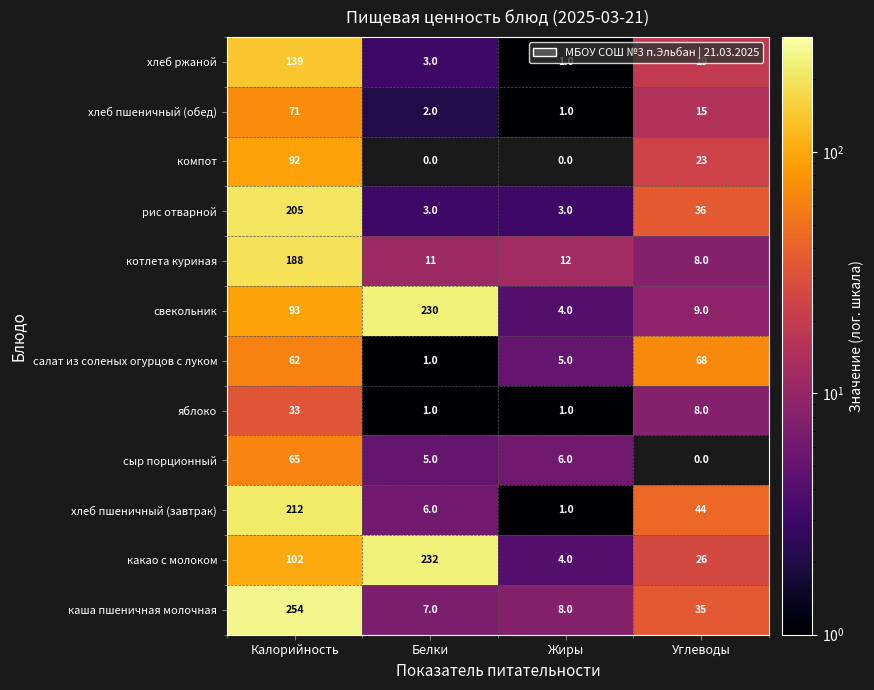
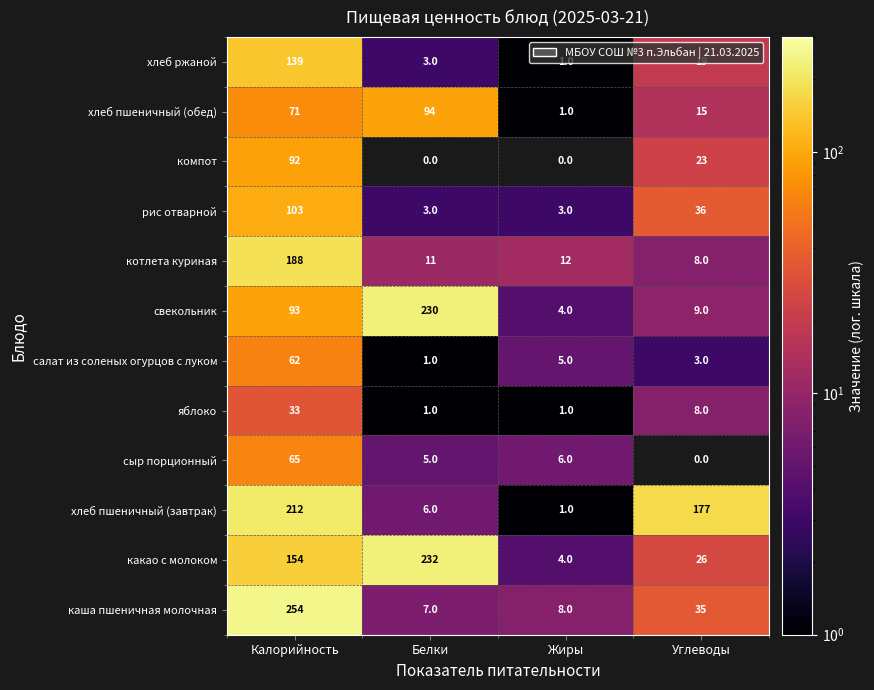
  {
    "хлеб ржаной": {
      "Калорийность": 139,
      "Белки": 3.0
    },
    "хлеб пшеничный (обед)": {
      "Калорийность": 71,
-     "Белки": 2.0,
+     "Белки": 94,
      "Жиры": 1.0,
      "Углеводы": 15
    },
    "компот": {
      "Калорийность": 92,
      "Белки": 0.0,
      "Жиры": 0.0,
      "Углеводы": 23
    },
    "рис отварной": {
-     "Калорийность": 205,
+     "Калорийность": 103,
      "Белки": 3.0,
      "Жиры": 3.0,
      "Углеводы": 36
    },
    "котлета куриная": {
      "Калорийность": 188,
      "Белки": 11,
      "Жиры": 12,
      "Углеводы": 8.0
    },
    "свекольник": {
      "Калорийность": 93,
      "Белки": 230,
      "Жиры": 4.0,
      "Углеводы": 9.0
    },
    "салат из соленых огурцов с луком": {
      "Калорийность": 62,
      "Белки": 1.0,
      "Жиры": 5.0,
-     "Углеводы": 68
+     "Углеводы": 3.0
    },
    "яблоко": {
      "Калорийность": 33,
      "Белки": 1.0,
      "Жиры": 1.0,
      "Углеводы": 8.0
    },
    "сыр порционный": {
      "Калорийность": 65,
      "Белки": 5.0,
      "Жиры": 6.0,
      "Углеводы": 0.0
    },
    "хлеб пшеничный (завтрак)": {
      "Калорийность": 212,
      "Белки": 6.0,
      "Жиры": 1.0,
-     "Углеводы": 44
+     "Углеводы": 177
    },
    "какао с молоком": {
-     "Калорийность": 102,
+     "Калорийность": 154,
      "Белки": 232,
      "Жиры": 4.0,
      "Углеводы": 26
    },
    "каша пшеничная молочная": {
      "Калорийность": 254,
      "Белки": 7.0,
      "Жиры": 8.0,
      "Углеводы": 35
    }
  }
